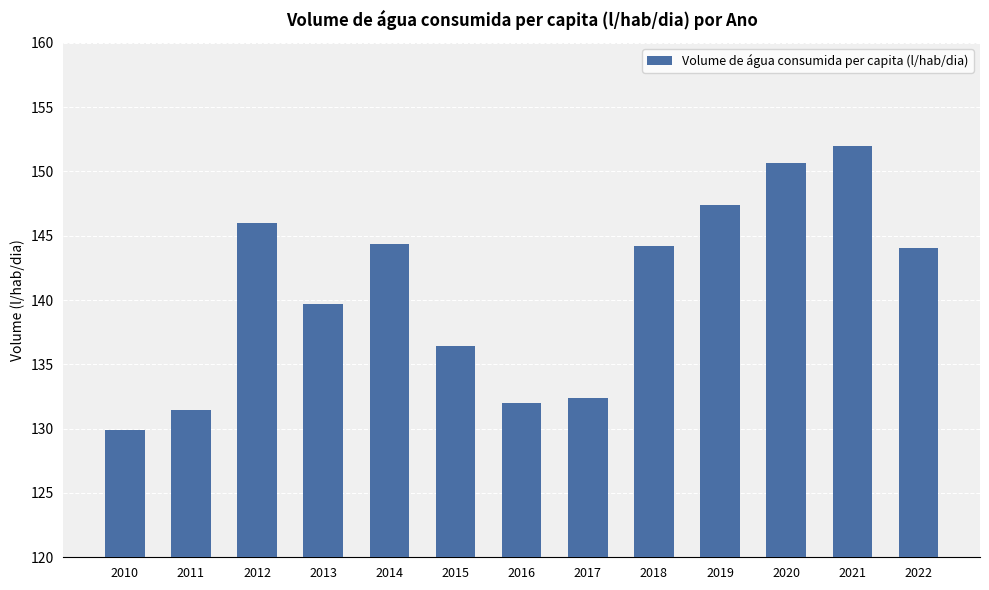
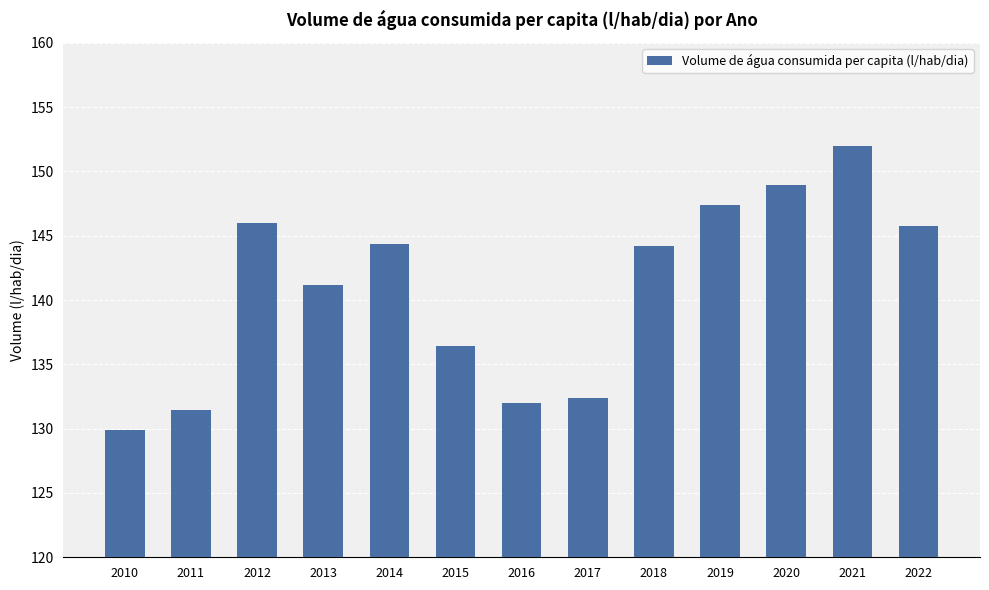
  {
    "2010": 129.9,
    "2011": 131.5,
    "2012": 146.0,
-   "2013": 139.7,
+   "2013": 141.2,
    "2014": 144.4,
    "2015": 136.4,
    "2016": 132.0,
    "2017": 132.4,
    "2018": 144.2,
    "2019": 147.4,
-   "2020": 150.6,
+   "2020": 149.0,
    "2021": 152.0,
-   "2022": 144.1
+   "2022": 145.7
  }
